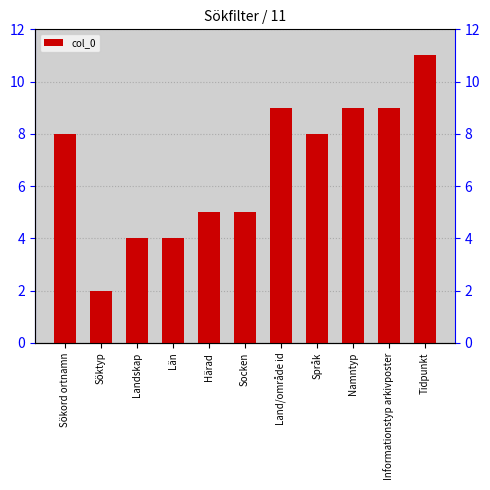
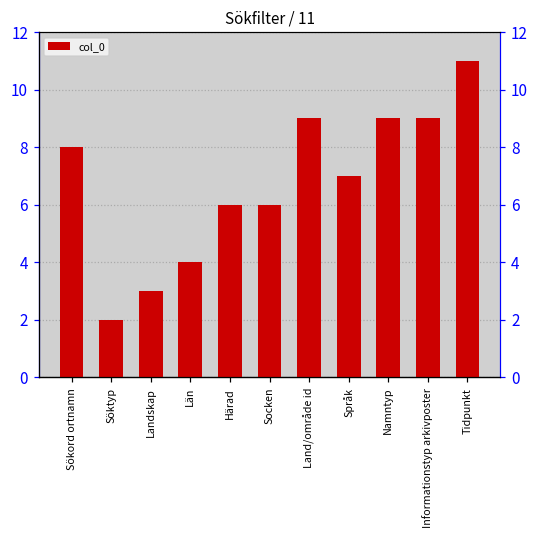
  {
    "Sökord ortnamn": 8,
    "Söktyp": 2,
-   "Landskap": 4,
+   "Landskap": 3,
    "Län": 4,
-   "Härad": 5,
-   "Socken": 5,
+   "Härad": 6,
+   "Socken": 6,
    "Land/område id": 9,
-   "Språk": 8,
+   "Språk": 7,
    "Namntyp": 9,
    "Informationstyp arkivposter": 9,
    "Tidpunkt": 11
  }
